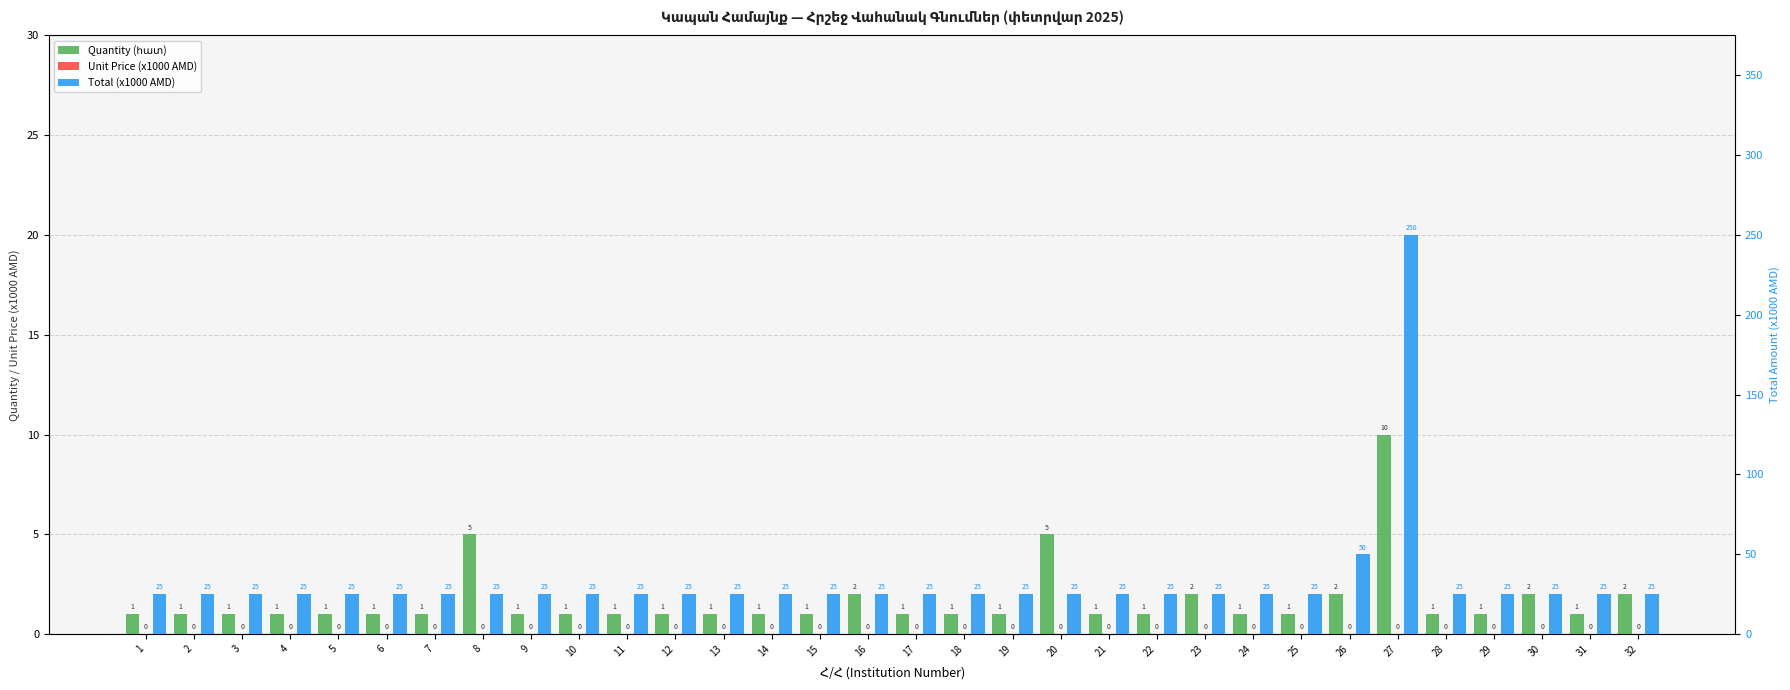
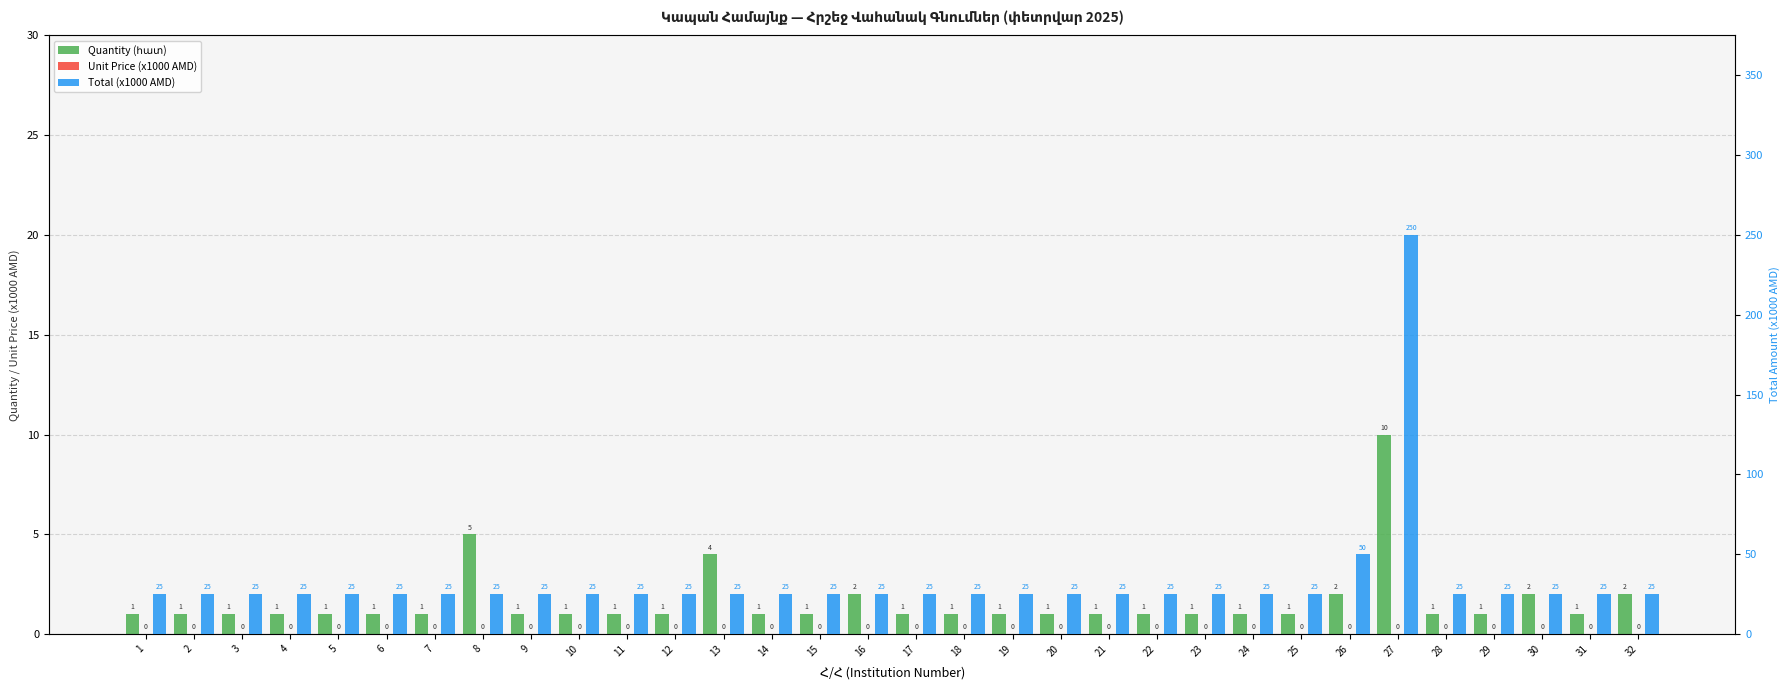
  {
    "Quantity (հատ)": {
      "1": 1,
      "2": 1,
      "3": 1,
      "4": 1,
      "5": 1,
      "6": 1,
      "7": 1,
      "8": 5,
      "9": 1,
      "10": 1,
      "11": 1,
      "12": 1,
-     "13": 1,
+     "13": 4,
      "14": 1,
      "15": 1,
      "16": 2,
      "17": 1,
      "18": 1,
      "19": 1,
-     "20": 5,
+     "20": 1,
      "21": 1,
      "22": 1,
-     "23": 2,
+     "23": 1,
      "24": 1,
      "25": 1,
      "26": 2,
      "27": 10,
      "28": 1,
      "29": 1,
      "30": 2,
      "31": 1,
      "32": 2
    },
    "Unit Price (x1000 AMD)": {
      "1": 0,
      "2": 0,
      "3": 0,
      "4": 0,
      "5": 0,
      "6": 0,
      "7": 0,
      "8": 0,
      "9": 0,
      "10": 0,
      "11": 0,
      "12": 0,
      "13": 0,
      "14": 0,
      "15": 0,
      "16": 0,
      "17": 0,
      "18": 0,
      "19": 0,
      "20": 0,
      "21": 0,
      "22": 0,
      "23": 0,
      "24": 0,
      "25": 0,
      "26": 0,
      "27": 0,
      "28": 0,
      "29": 0,
      "30": 0,
      "31": 0,
      "32": 0
    },
    "Total (x1000 AMD)": {
      "1": 25,
      "2": 25,
      "3": 25,
      "4": 25,
      "5": 25,
      "6": 25,
      "7": 25,
      "8": 25,
      "9": 25,
      "10": 25,
      "11": 25,
      "12": 25,
      "13": 25,
      "14": 25,
      "15": 25,
      "16": 25,
      "17": 25,
      "18": 25,
      "19": 25,
      "20": 25,
      "21": 25,
      "22": 25,
      "23": 25,
      "24": 25,
      "25": 25,
      "26": 50,
      "27": 250,
      "28": 25,
      "29": 25,
      "30": 25,
      "31": 25,
      "32": 25
    }
  }
